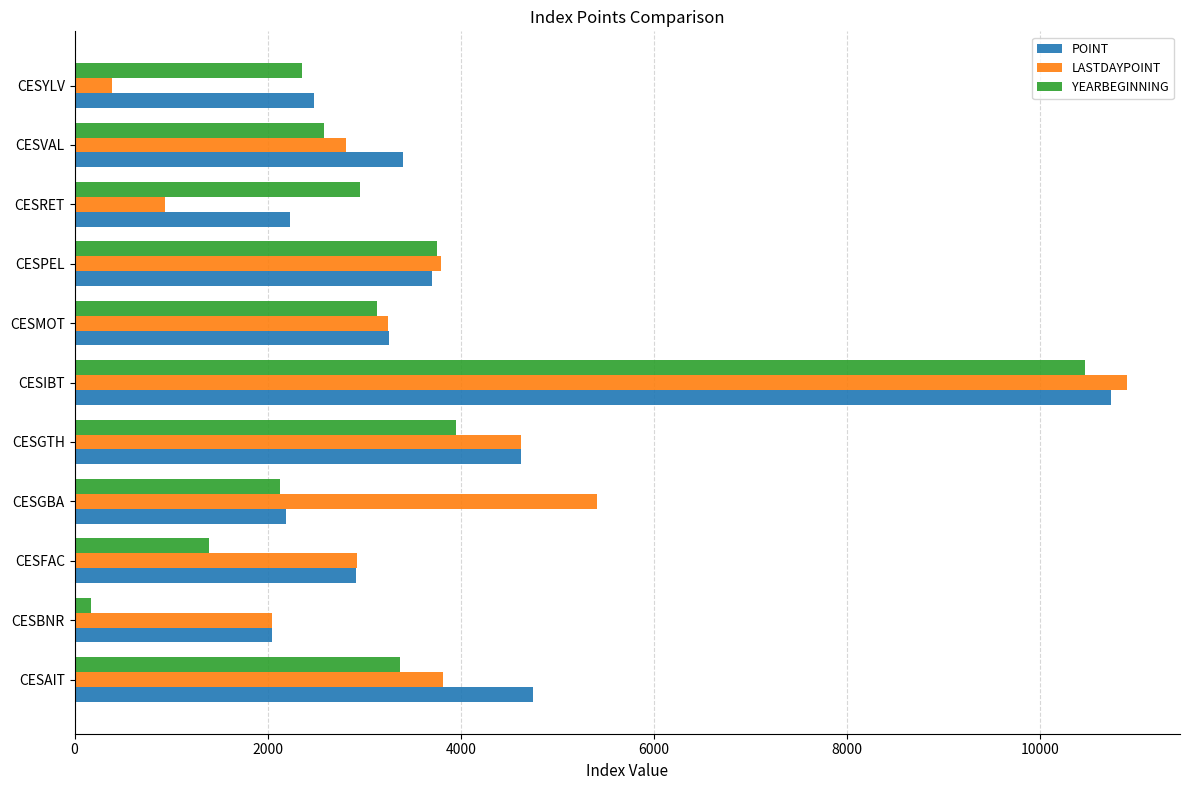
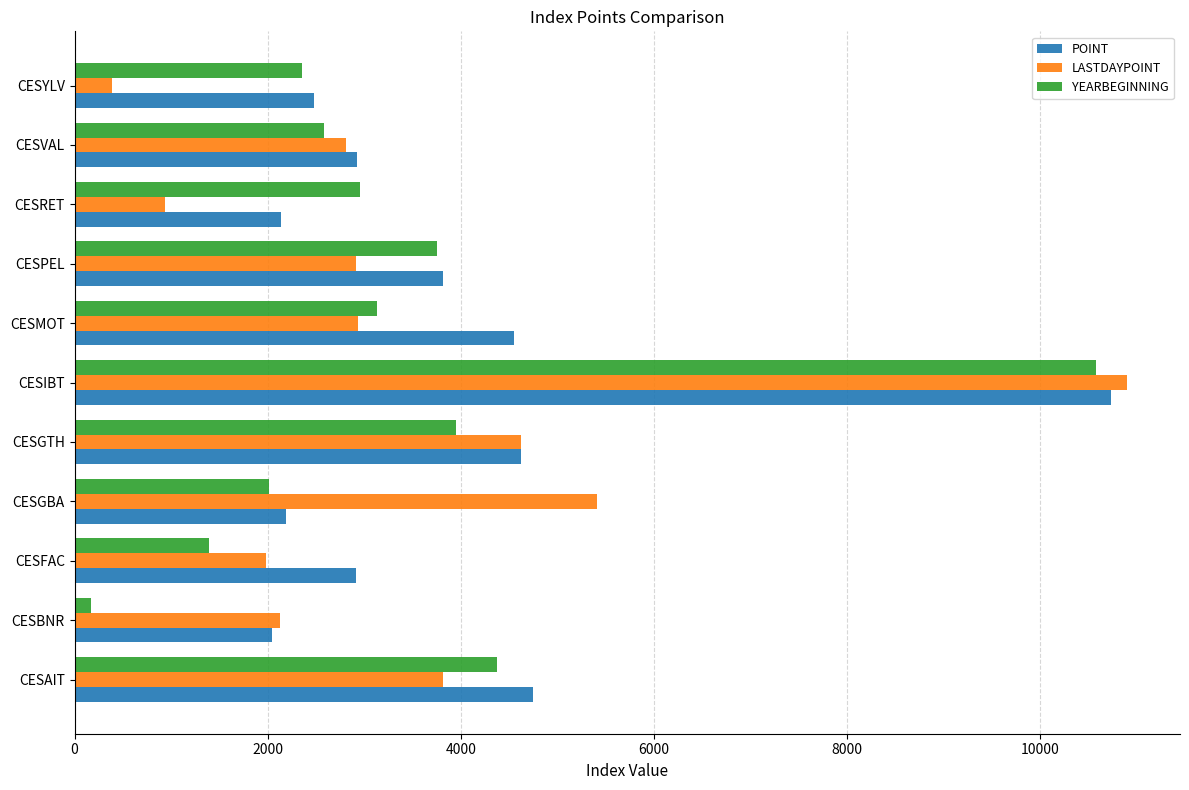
  {
    "POINT": {
      "CESYLV": 2500,
-     "CESVAL": 3400,
-     "CESRET": 2200,
-     "CESPEL": 3700,
-     "CESMOT": 3300,
+     "CESVAL": 2900,
+     "CESRET": 2100,
+     "CESPEL": 3800,
+     "CESMOT": 4500,
      "CESIBT": 10700,
      "CESGTH": 4600,
      "CESGBA": 2200,
      "CESFAC": 2900,
      "CESBNR": 2000,
      "CESAIT": 4700
    },
    "LASTDAYPOINT": {
      "CESYLV": 400,
      "CESVAL": 2800,
      "CESRET": 900,
-     "CESPEL": 3800,
-     "CESMOT": 3200,
+     "CESPEL": 2900,
+     "CESMOT": 2900,
      "CESIBT": 10900,
      "CESGTH": 4600,
      "CESGBA": 5400,
-     "CESFAC": 2900,
-     "CESBNR": 2000,
+     "CESFAC": 2000,
+     "CESBNR": 2100,
      "CESAIT": 3800
    },
    "YEARBEGINNING": {
      "CESYLV": 2400,
      "CESVAL": 2600,
      "CESRET": 3000,
      "CESPEL": 3700,
      "CESMOT": 3100,
-     "CESIBT": 10500,
+     "CESIBT": 10600,
      "CESGTH": 3900,
-     "CESGBA": 2100,
+     "CESGBA": 2000,
      "CESFAC": 1400,
      "CESBNR": 200,
-     "CESAIT": 3400
+     "CESAIT": 4400
    }
  }
